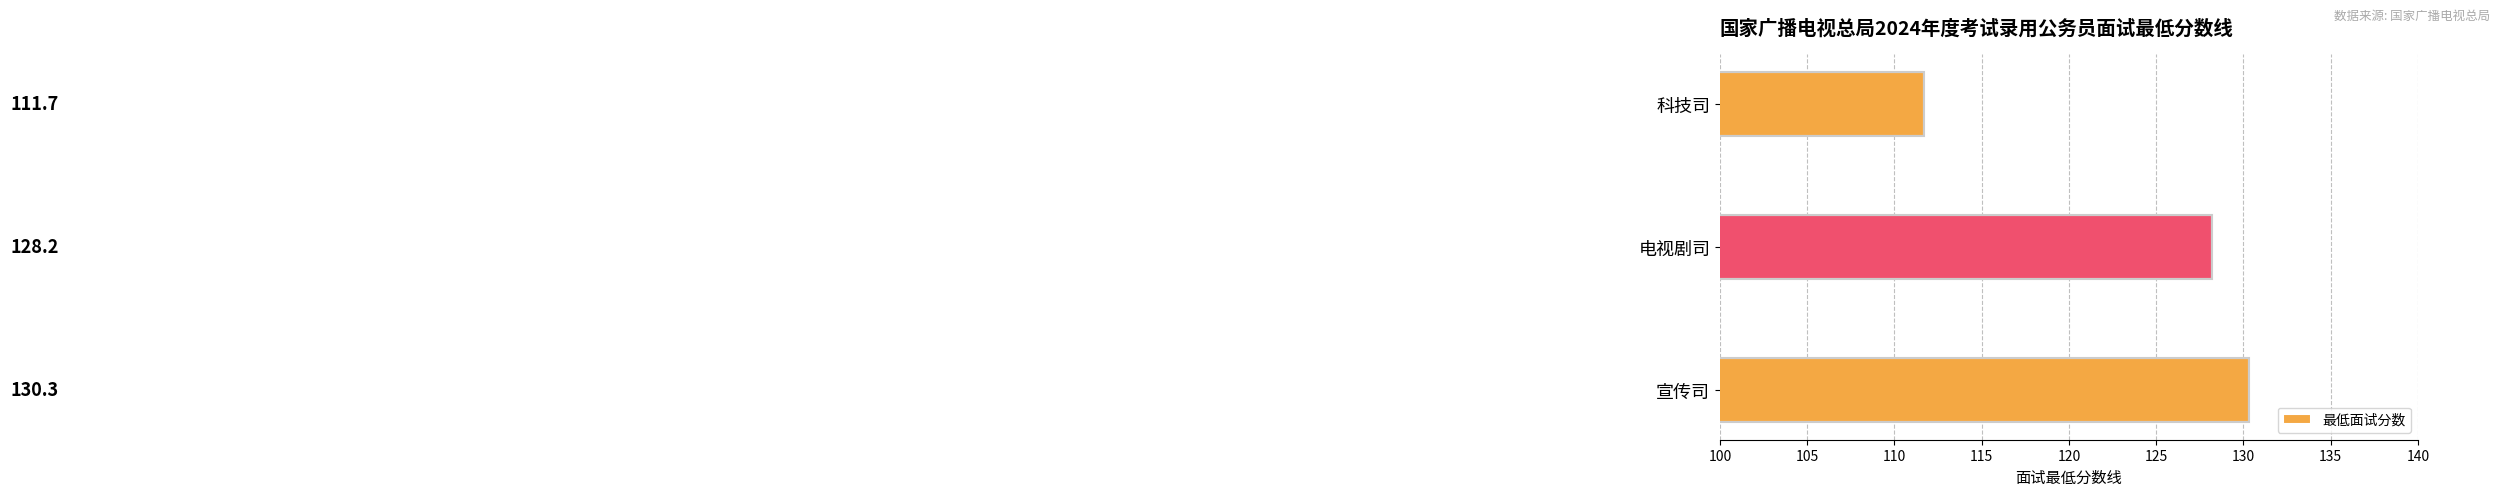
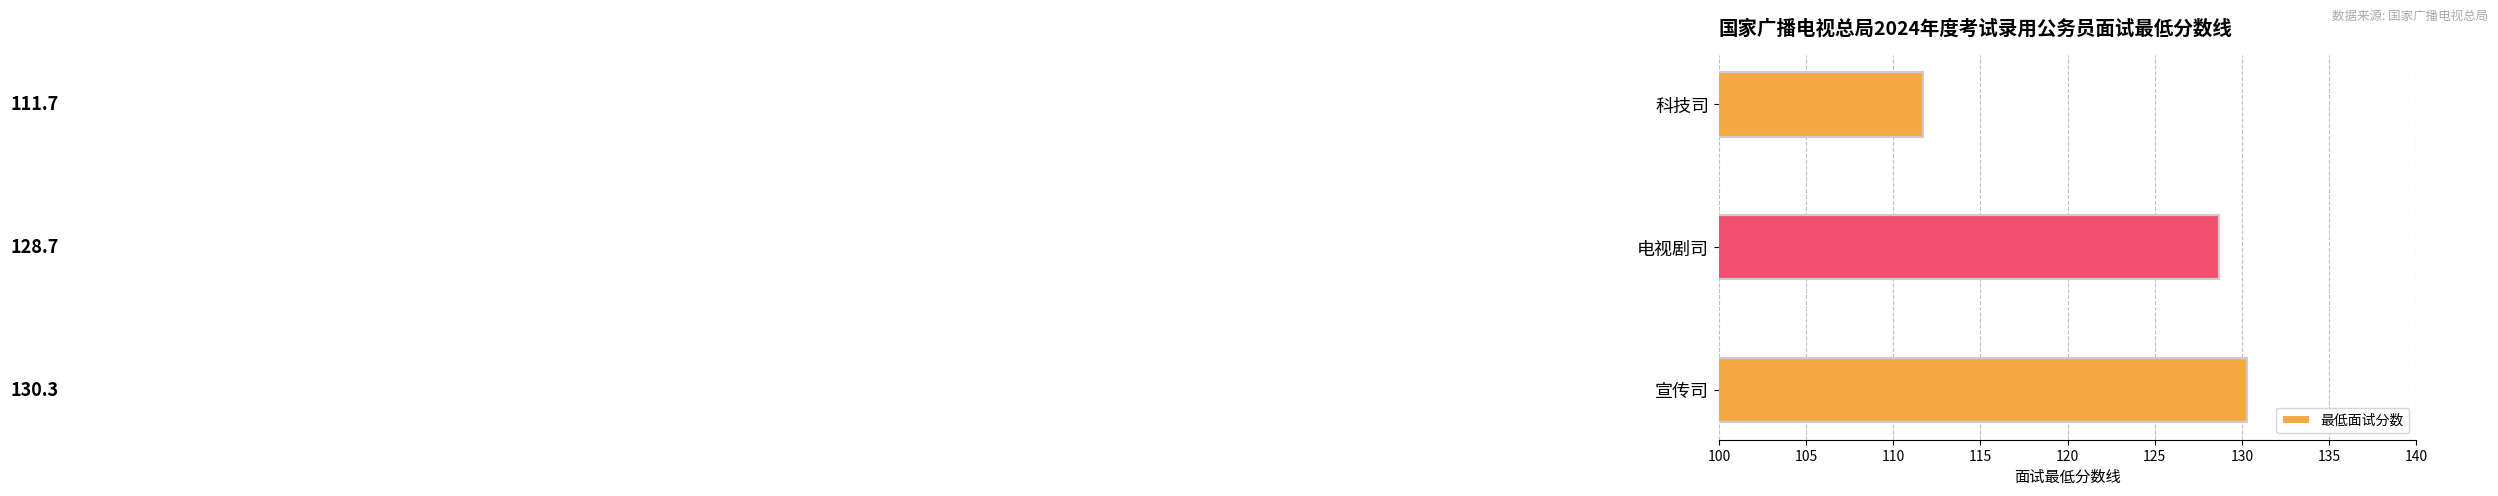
  {
    "科技司": 111.7,
-   "电视剧司": 128.2,
+   "电视剧司": 128.7,
    "宣传司": 130.3
  }
